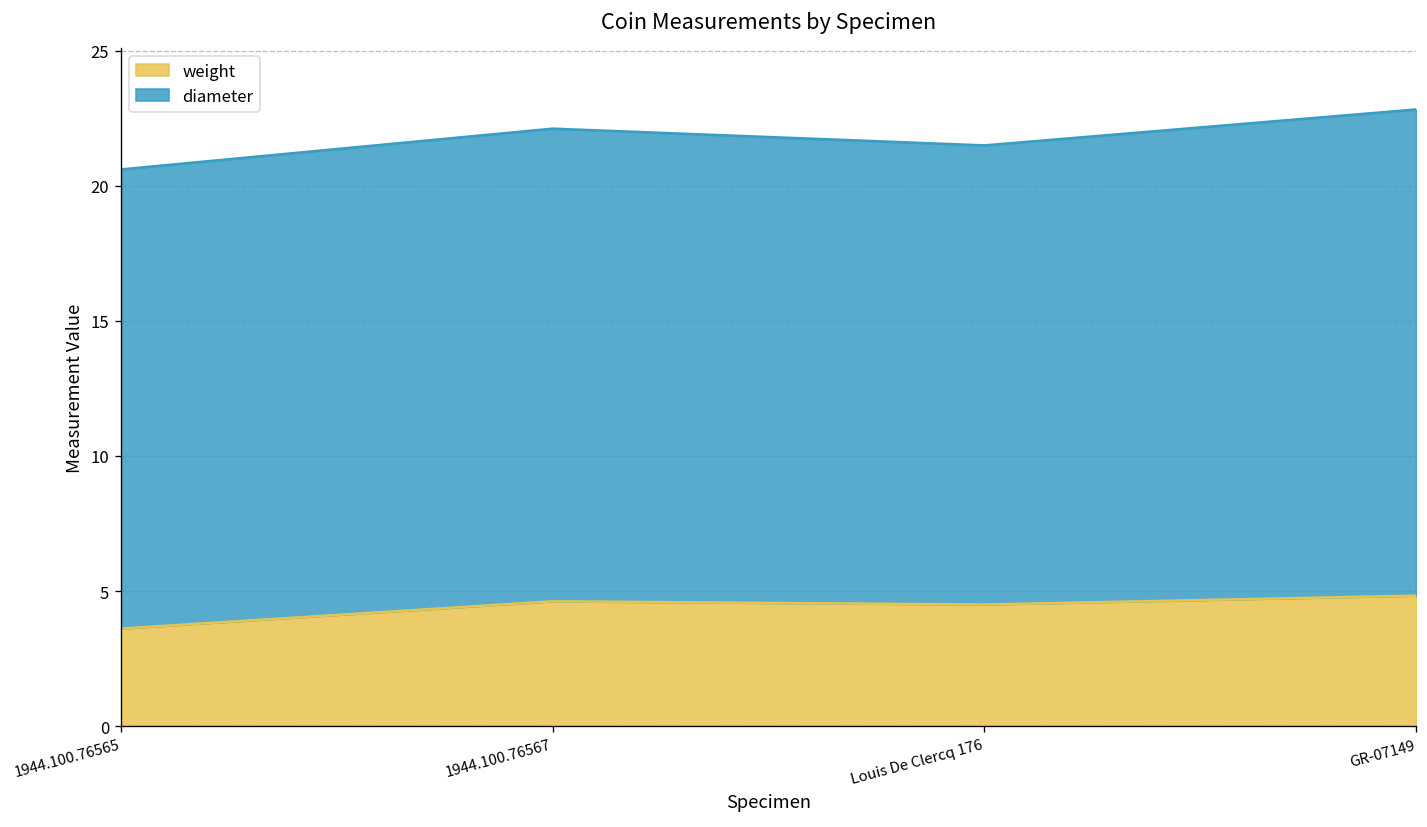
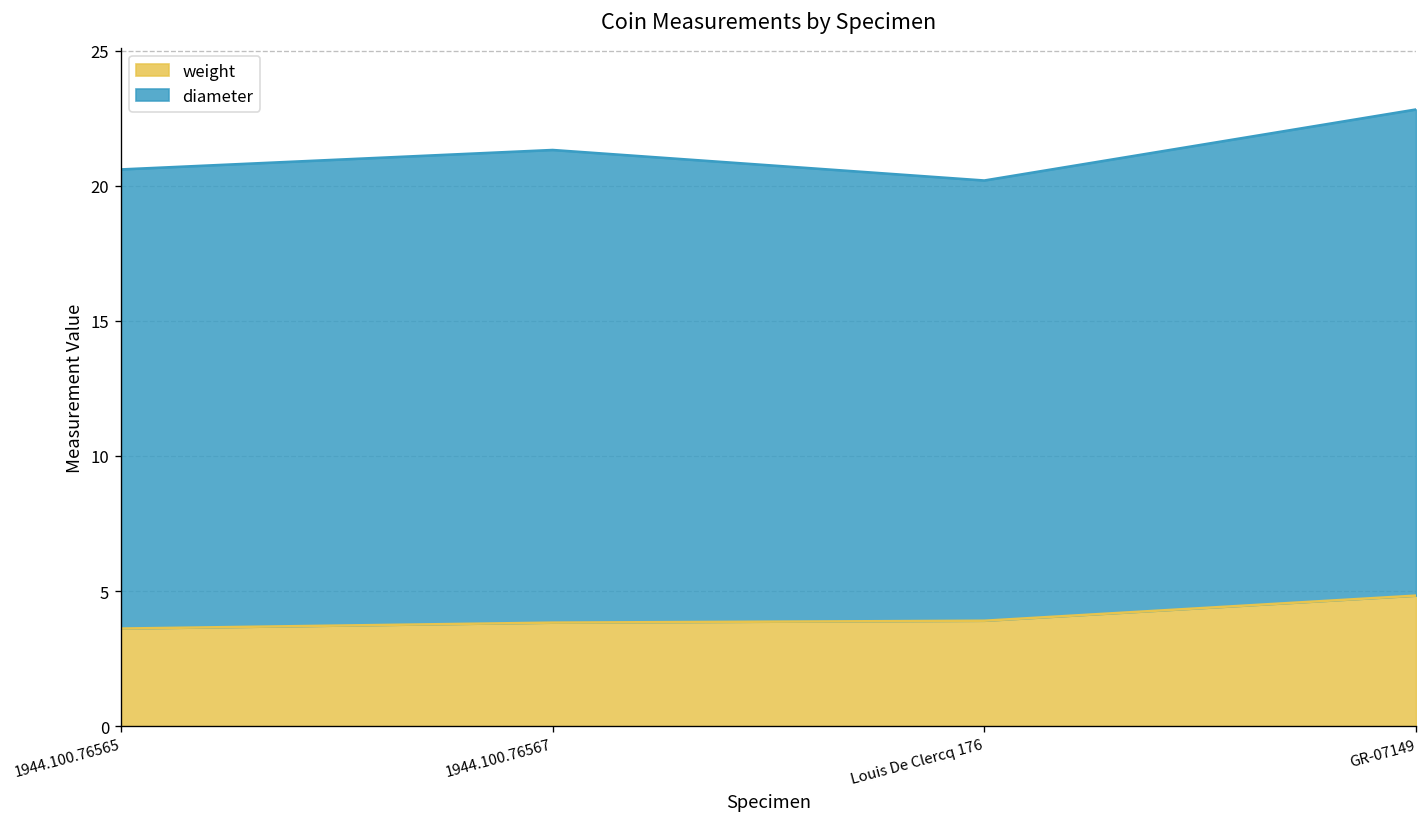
  {
    "weight": {
      "1944.100.76565": 3.6,
-     "1944.100.76567": 4.6,
-     "Louis De Clercq 176": 4.5,
+     "1944.100.76567": 3.8,
+     "Louis De Clercq 176": 3.9,
      "GR-07149": 4.8
    },
    "diameter": {
      "1944.100.76565": 17.0,
      "1944.100.76567": 17.5,
-     "Louis De Clercq 176": 17.0,
+     "Louis De Clercq 176": 16.3,
      "GR-07149": 18.0
    }
  }
